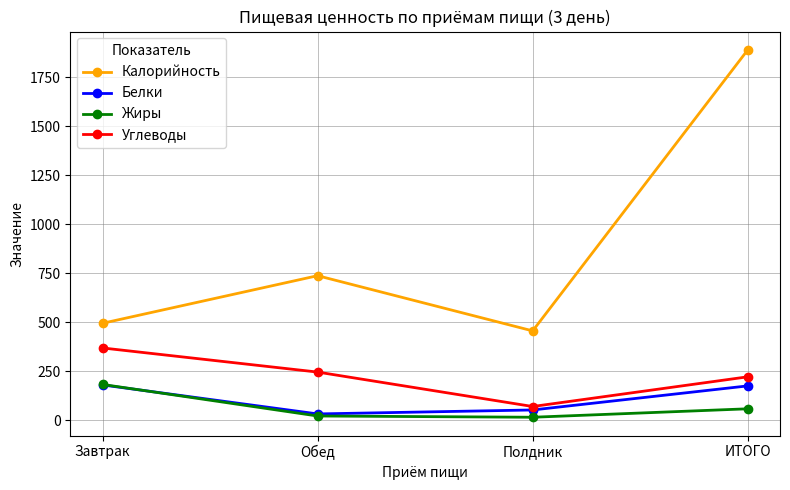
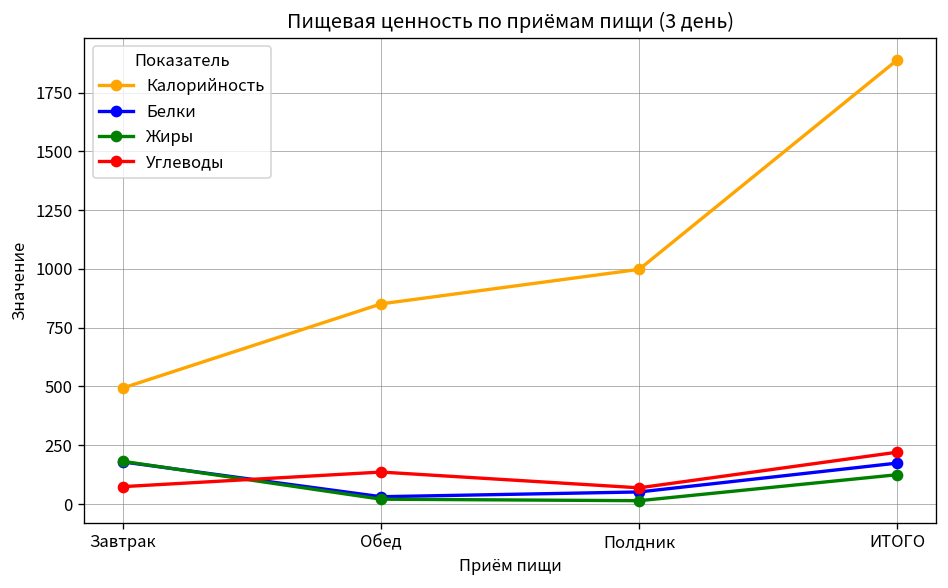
  {
    "Калорийность": {
      "Завтрак": 490,
-     "Обед": 740,
-     "Полдник": 460,
+     "Обед": 850,
+     "Полдник": 1000,
      "ИТОГО": 1890
    },
    "Белки": {
      "Полдник": 50,
      "ИТОГО": 170
    },
    "Жиры": {
      "Полдник": 10,
-     "ИТОГО": 60
+     "ИТОГО": 120
    },
    "Углеводы": {
-     "Завтрак": 370,
-     "Обед": 240,
+     "Завтрак": 70,
+     "Обед": 140,
      "Полдник": 70,
      "ИТОГО": 220
    }
  }
